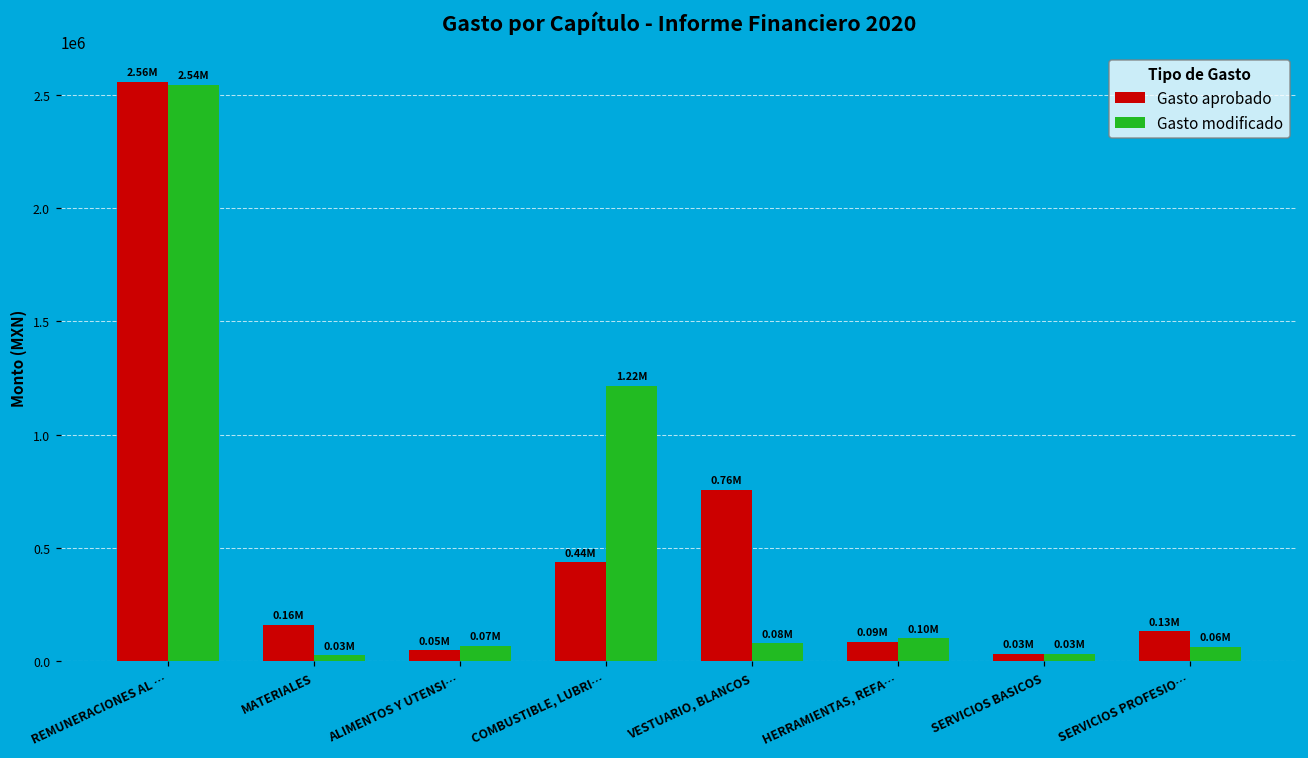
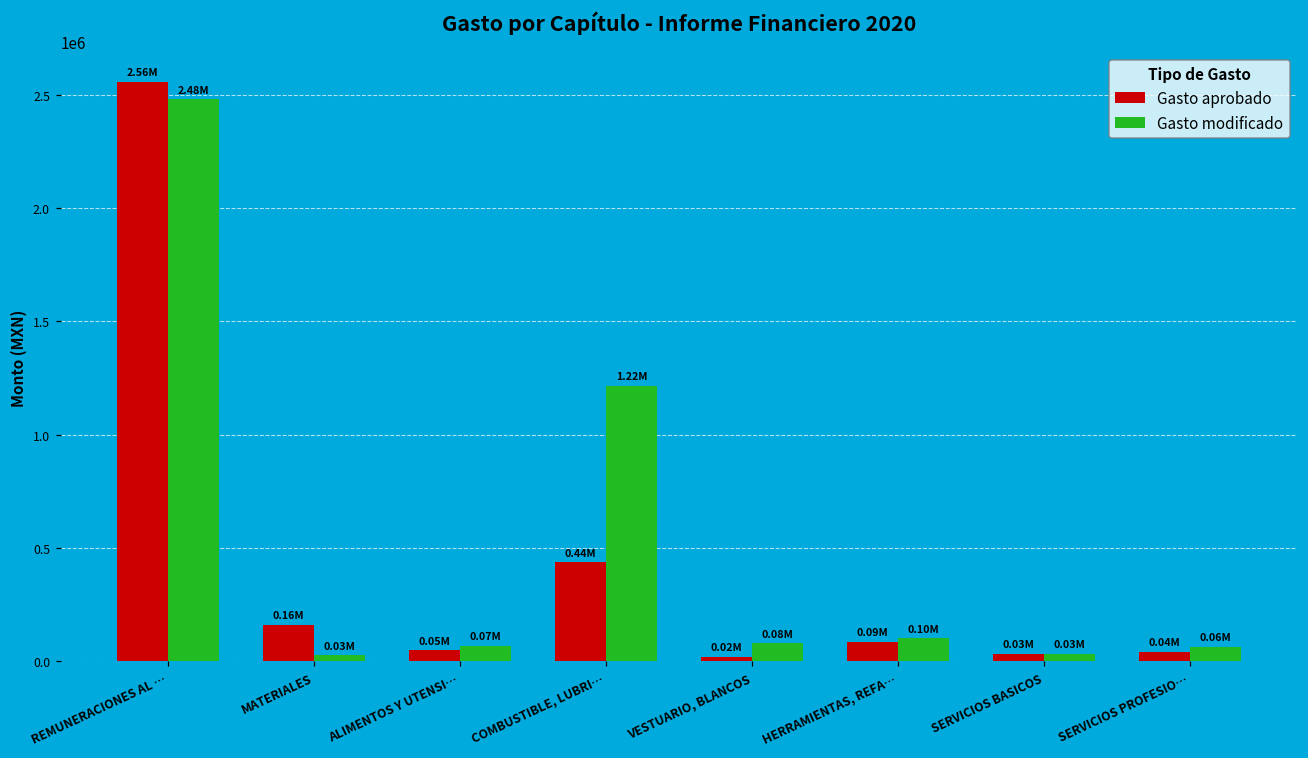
  {
    "Gasto aprobado": {
      "REMUNERACIONES AL …": "2.56M",
      "MATERIALES": "0.16M",
      "ALIMENTOS Y UTENSI…": "0.05M",
      "COMBUSTIBLE, LUBRI…": "0.44M",
-     "VESTUARIO, BLANCOS": "0.76M",
+     "VESTUARIO, BLANCOS": "0.02M",
      "HERRAMIENTAS, REFA…": "0.09M",
      "SERVICIOS BASICOS": "0.03M",
-     "SERVICIOS PROFESIO…": "0.13M"
+     "SERVICIOS PROFESIO…": "0.04M"
    },
    "Gasto modificado": {
-     "REMUNERACIONES AL …": "2.54M",
+     "REMUNERACIONES AL …": "2.48M",
      "MATERIALES": "0.03M",
      "ALIMENTOS Y UTENSI…": "0.07M",
      "COMBUSTIBLE, LUBRI…": "1.22M",
      "VESTUARIO, BLANCOS": "0.08M",
      "HERRAMIENTAS, REFA…": "0.10M",
      "SERVICIOS BASICOS": "0.03M",
      "SERVICIOS PROFESIO…": "0.06M"
    }
  }
